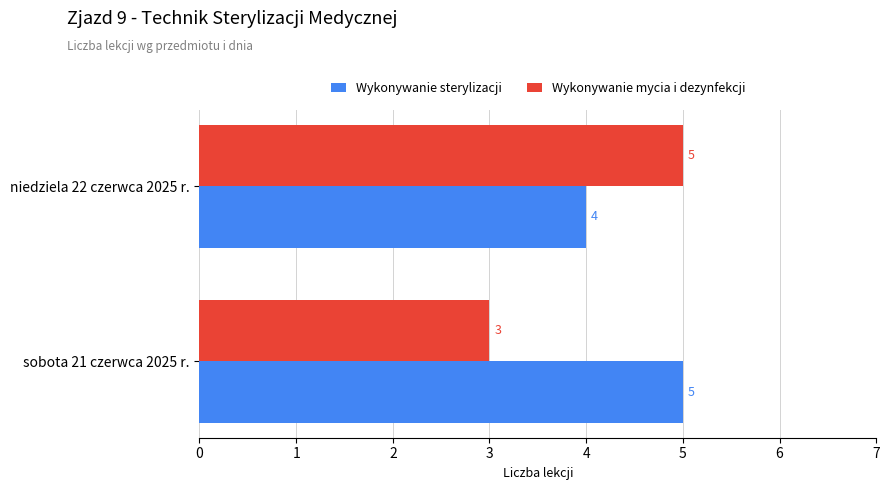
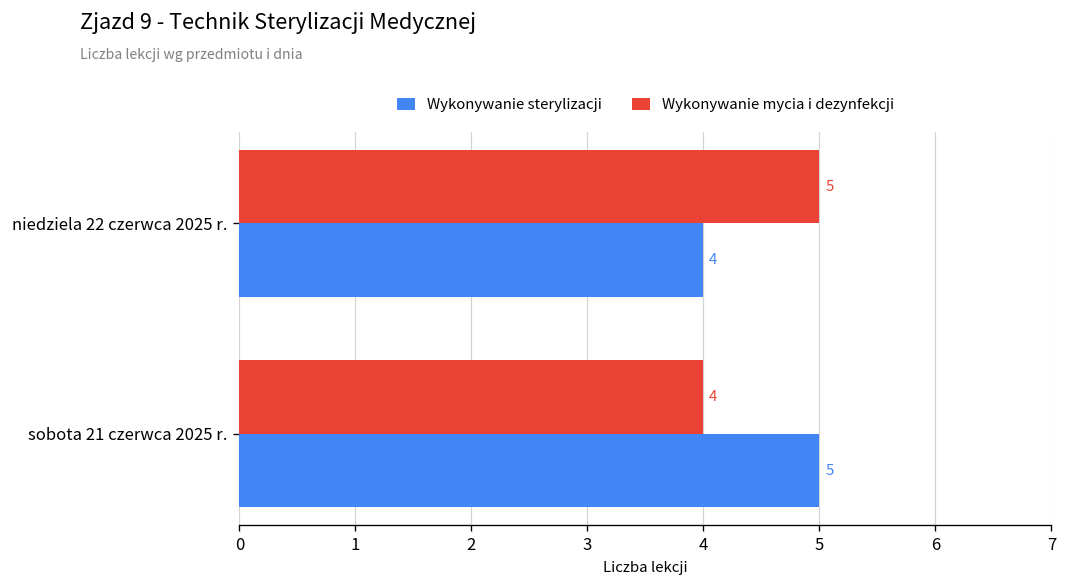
  {
    "Wykonywanie sterylizacji": {
      "niedziela 22 czerwca 2025 r.": 4,
      "sobota 21 czerwca 2025 r.": 5
    },
    "Wykonywanie mycia i dezynfekcji": {
      "niedziela 22 czerwca 2025 r.": 5,
-     "sobota 21 czerwca 2025 r.": 3
+     "sobota 21 czerwca 2025 r.": 4
    }
  }
